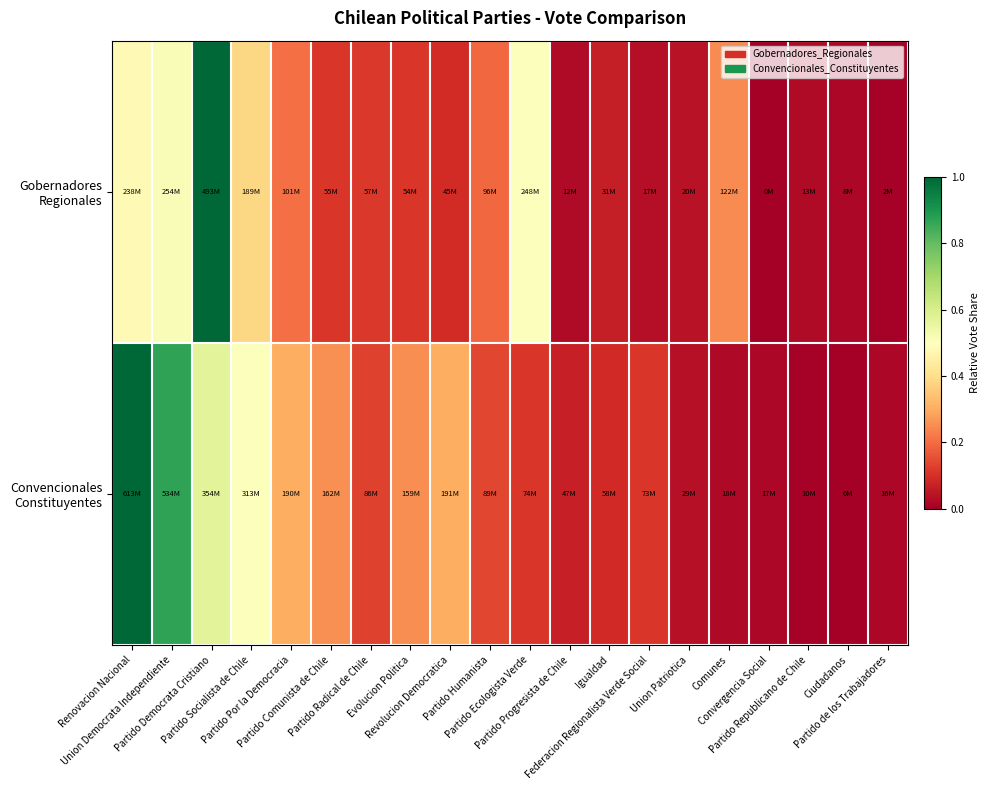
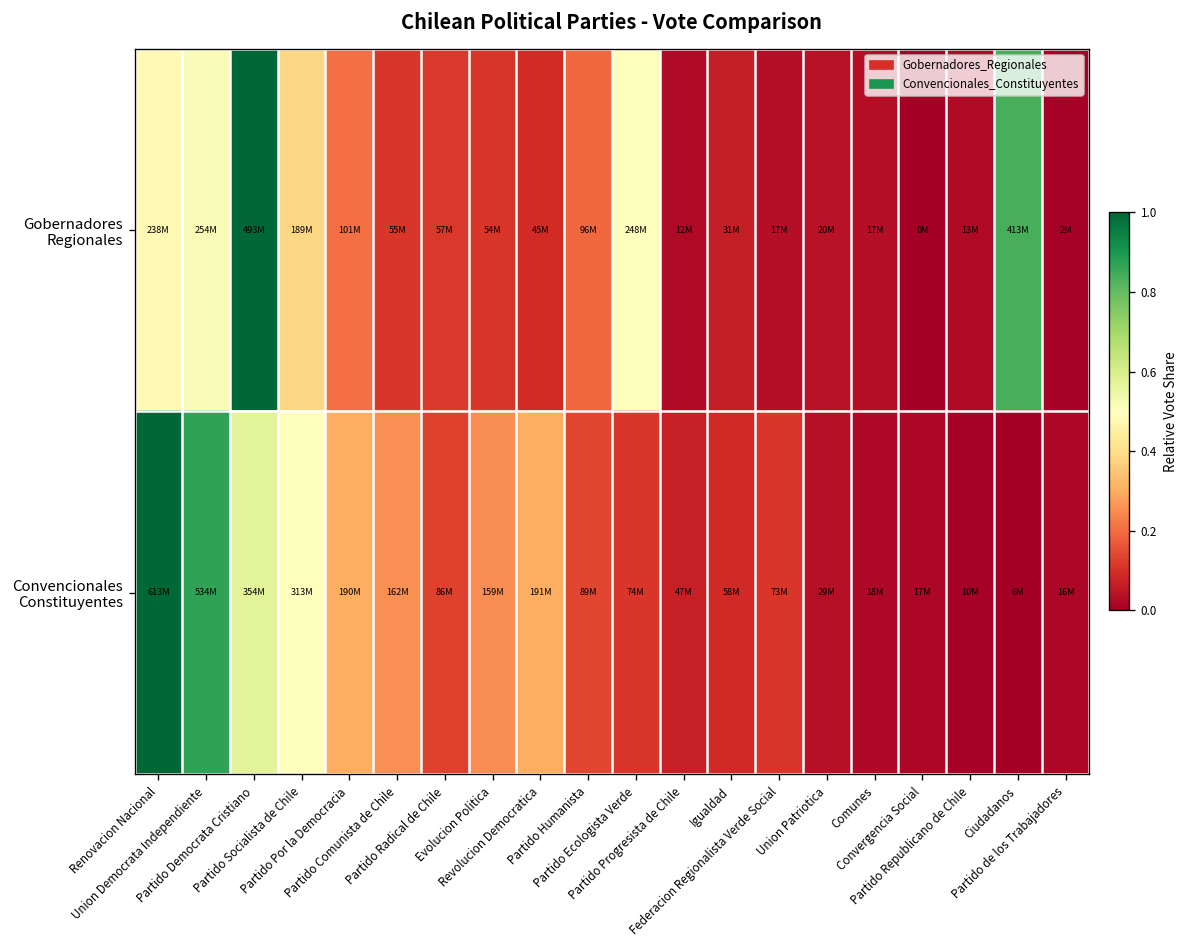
  {
    "Gobernadores Regionales": {
      "Renovacion Nacional": "238M",
      "Union Democrata Independiente": "254M",
      "Partido Democrata Cristiano": "493M",
      "Partido Socialista de Chile": "189M",
      "Partido Por la Democracia": "101M",
      "Partido Comunista de Chile": "55M",
      "Partido Radical de Chile": "57M",
      "Evolucion Politica": "54M",
      "Revolucion Democratica": "45M",
      "Partido Humanista": "96M",
      "Partido Ecologista Verde": "248M",
      "Partido Progresista de Chile": "12M",
      "Igualdad": "31M",
      "Federacion Regionalista Verde Social": "17M",
      "Union Patriotica": "20M",
-     "Comunes": "122M",
+     "Comunes": "17M",
      "Convergencia Social": "0M",
      "Partido Republicano de Chile": "13M",
-     "Ciudadanos": "8M",
+     "Ciudadanos": "413M",
      "Partido de los Trabajadores": "2M"
    },
    "Convencionales Constituyentes": {
      "Renovacion Nacional": "613M",
      "Union Democrata Independiente": "534M",
      "Partido Democrata Cristiano": "354M",
      "Partido Socialista de Chile": "313M",
      "Partido Por la Democracia": "190M",
      "Partido Comunista de Chile": "162M",
      "Partido Radical de Chile": "86M",
      "Evolucion Politica": "159M",
      "Revolucion Democratica": "191M",
      "Partido Humanista": "89M",
      "Partido Ecologista Verde": "74M",
      "Partido Progresista de Chile": "47M",
      "Igualdad": "58M",
      "Federacion Regionalista Verde Social": "73M",
      "Union Patriotica": "29M",
      "Comunes": "18M",
      "Convergencia Social": "17M",
      "Partido Republicano de Chile": "10M",
      "Ciudadanos": "6M",
      "Partido de los Trabajadores": "16M"
    }
  }
